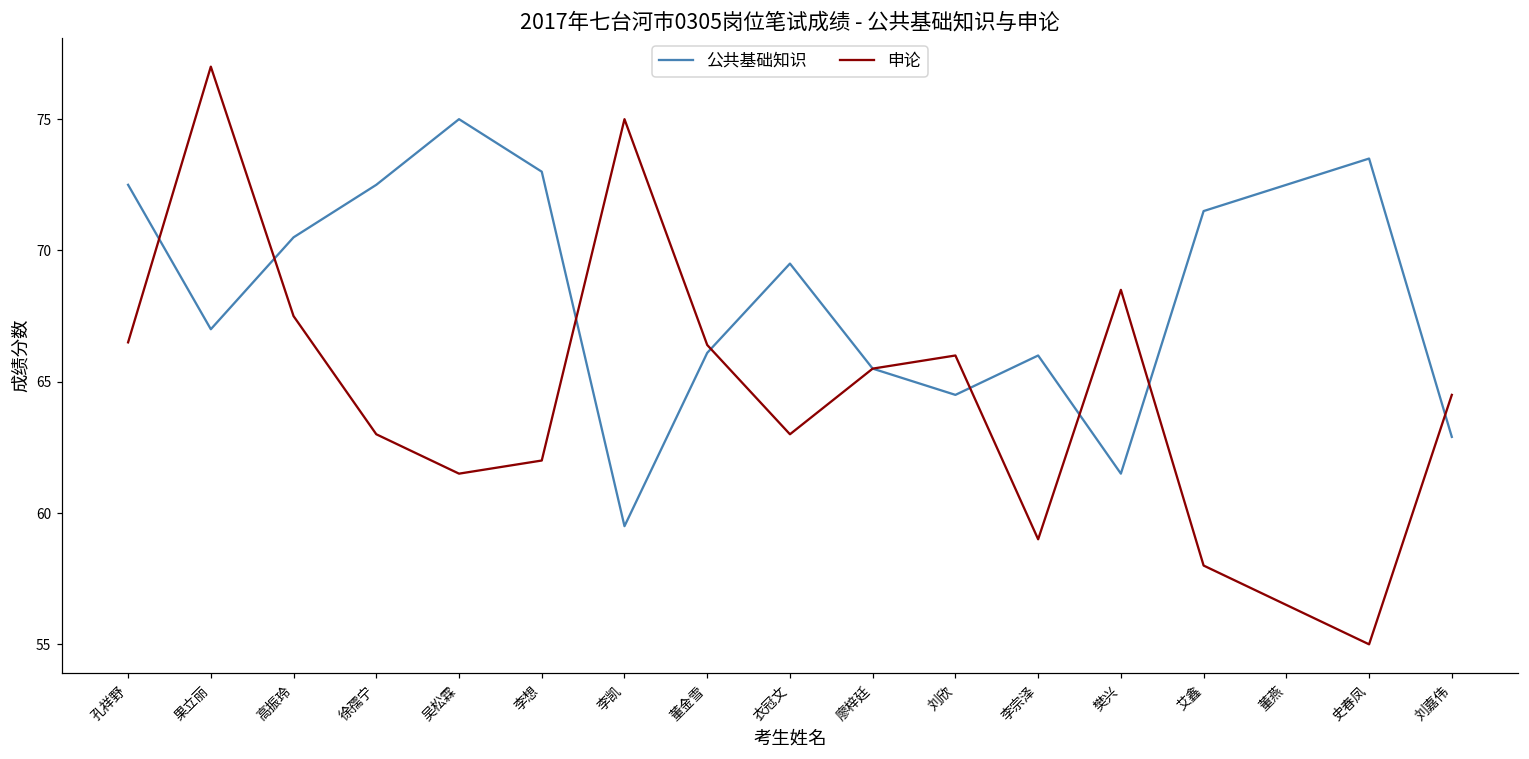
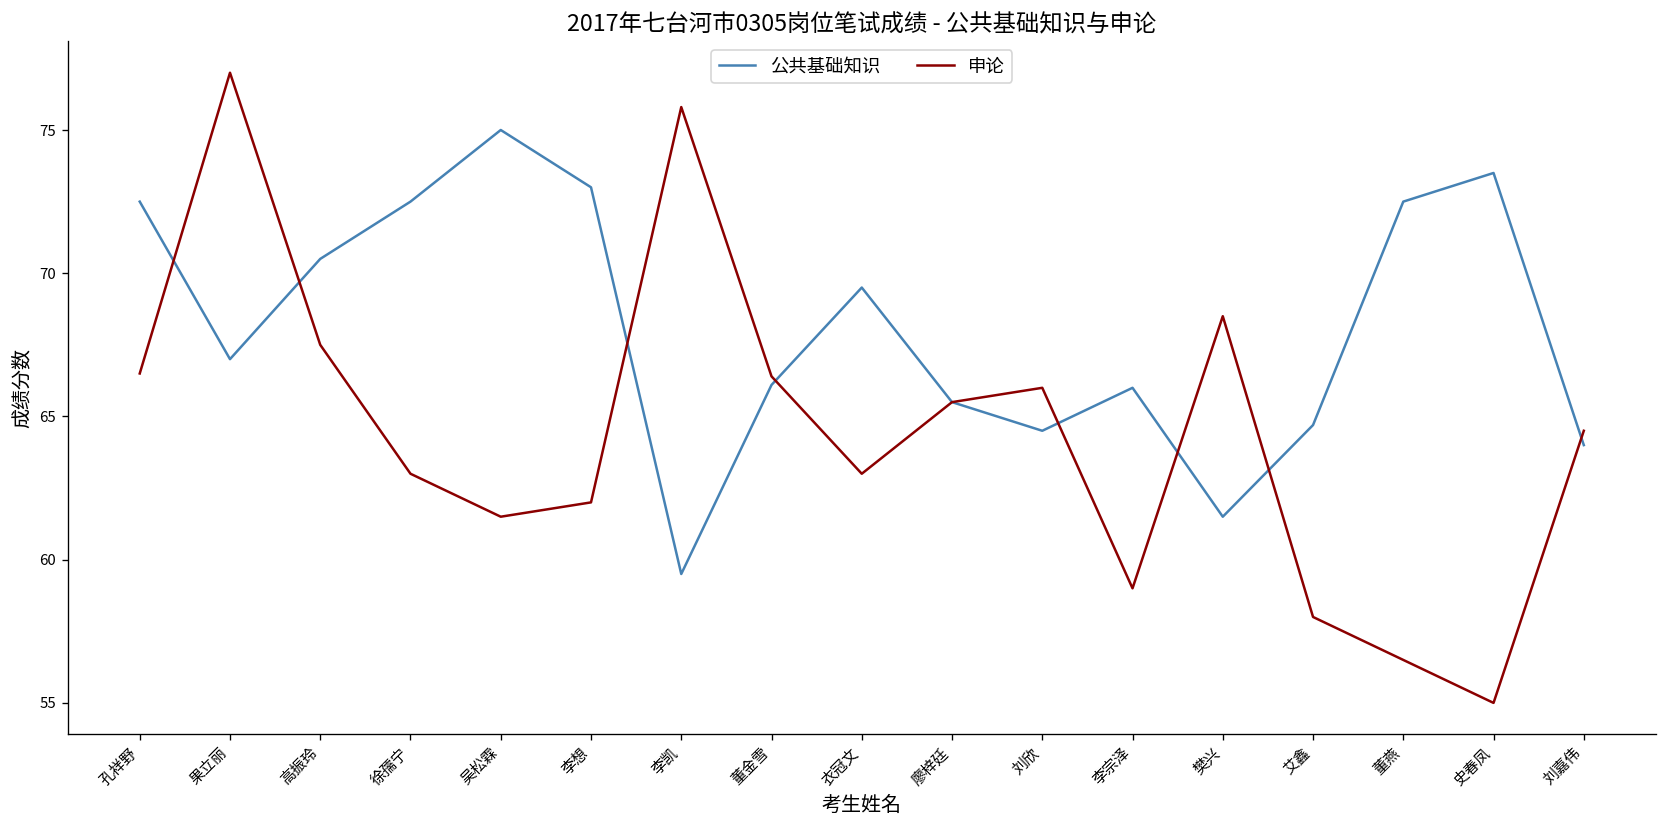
  {
    "公共基础知识": {
      "孔祥野": 72.5,
      "果立丽": 67.0,
      "高振玲": 70.5,
      "徐孺宁": 72.5,
      "吴松霖": 75.0,
      "李想": 73.0,
      "李凯": 59.5,
      "董金雪": 66.1,
      "衣冠文": 69.5,
      "刘欣": 64.5,
      "李宗泽": 66.0,
      "樊兴": 61.5,
-     "艾鑫": 71.5,
+     "艾鑫": 64.7,
      "董燕": 72.5,
      "史春凤": 73.5,
-     "刘嘉伟": 62.9
+     "刘嘉伟": 64.0
    },
    "申论": {
      "孔祥野": 66.5,
      "果立丽": 77.0,
      "高振玲": 67.5,
      "徐孺宁": 63.0,
      "吴松霖": 61.5,
      "李想": 62.0,
-     "李凯": 75.0,
+     "李凯": 75.8,
      "董金雪": 66.4,
      "衣冠文": 63.0,
      "刘欣": 66.0,
      "李宗泽": 59.0,
      "樊兴": 68.5,
      "艾鑫": 58.0,
      "董燕": 56.5,
      "史春凤": 55.0,
      "刘嘉伟": 64.5
    }
  }
